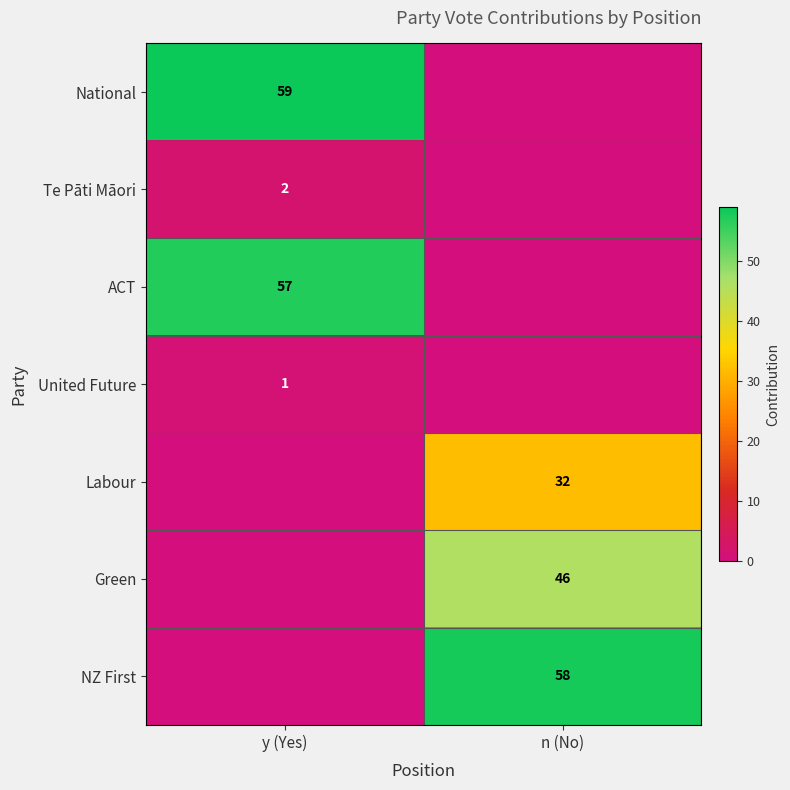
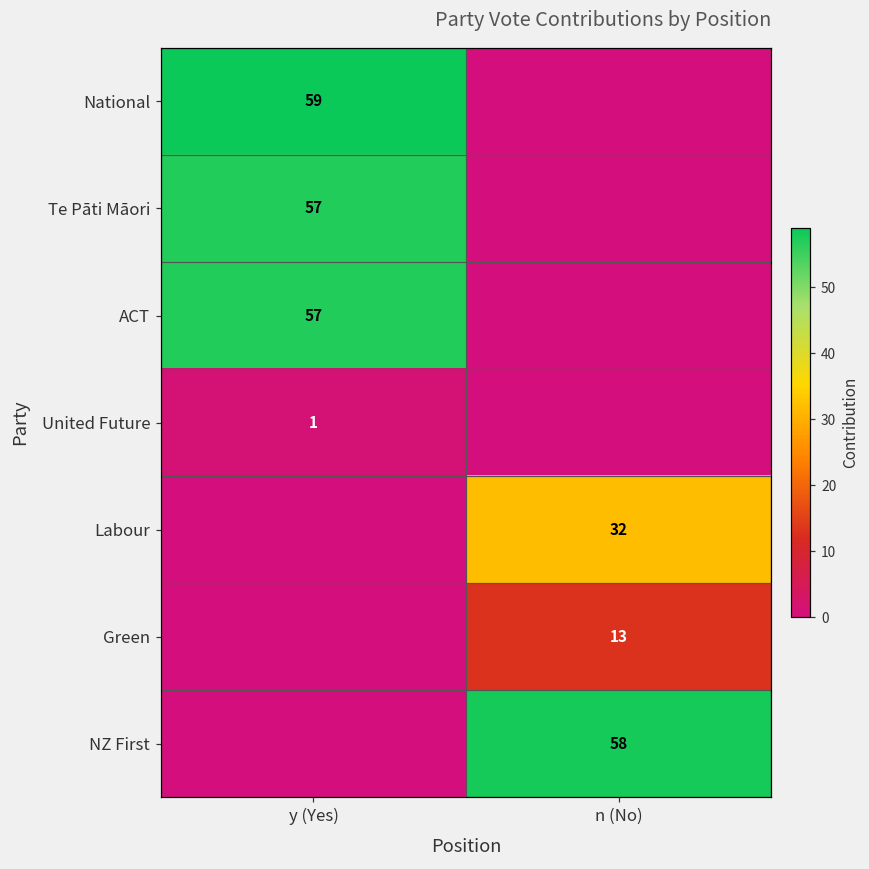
  {
    "National": {
      "y (Yes)": 59
    },
    "Te Pāti Māori": {
-     "y (Yes)": 2
+     "y (Yes)": 57
    },
    "ACT": {
      "y (Yes)": 57
    },
    "United Future": {
      "y (Yes)": 1
    },
    "Labour": {
      "n (No)": 32
    },
    "Green": {
-     "n (No)": 46
+     "n (No)": 13
    },
    "NZ First": {
      "n (No)": 58
    }
  }
